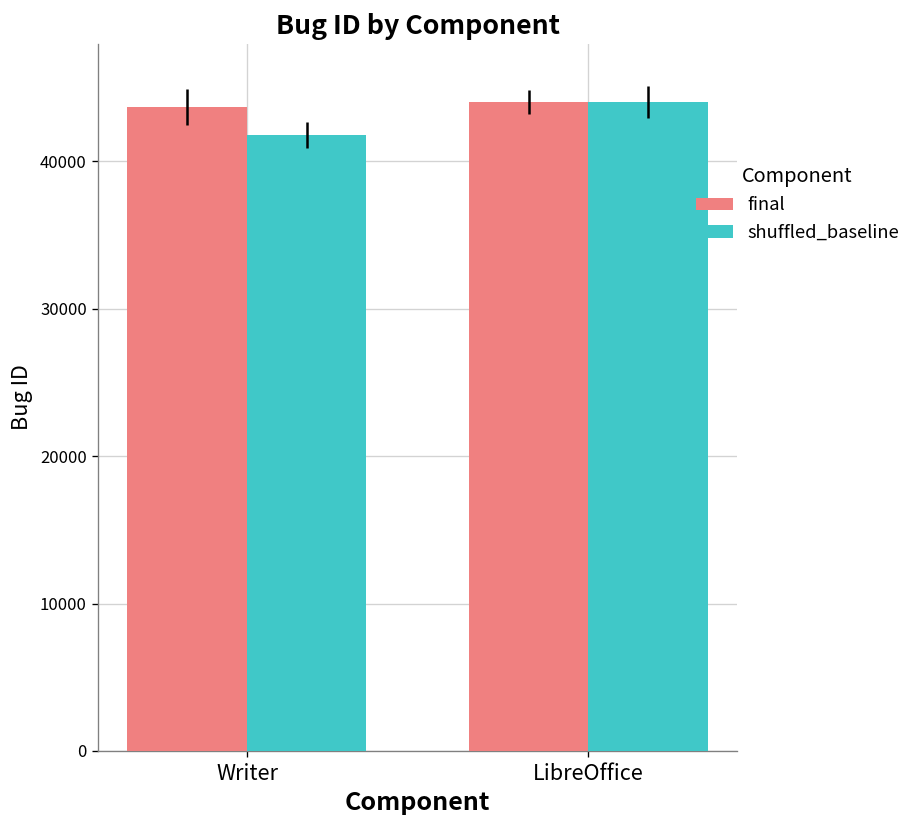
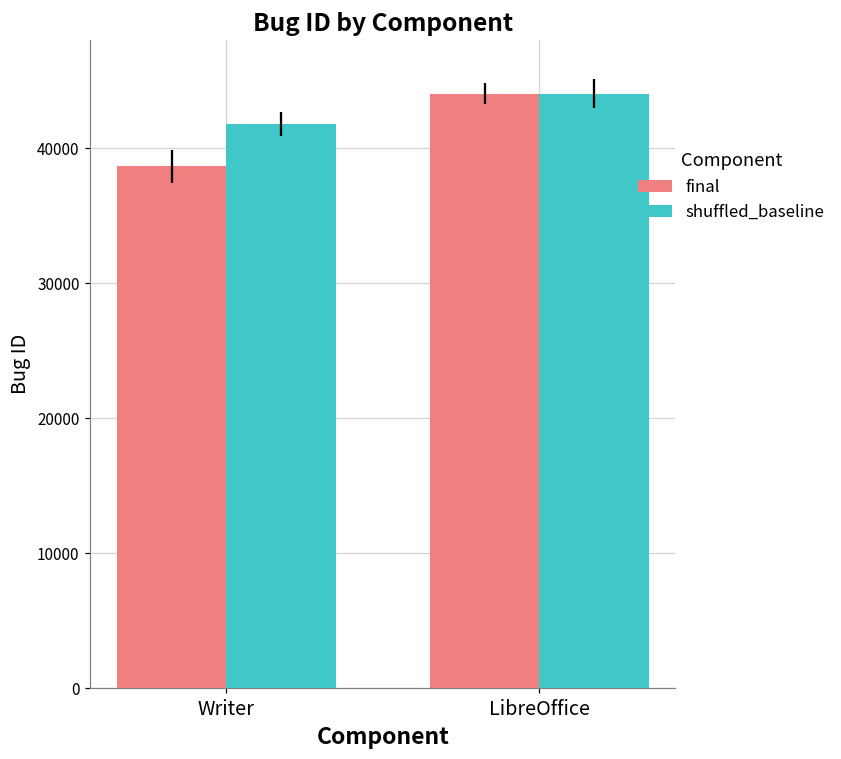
  {
    "final": {
-     "Writer": 43700,
+     "Writer": 38600,
      "LibreOffice": 44000
    },
    "shuffled_baseline": {
      "Writer": 41800,
      "LibreOffice": 44000
    }
  }
